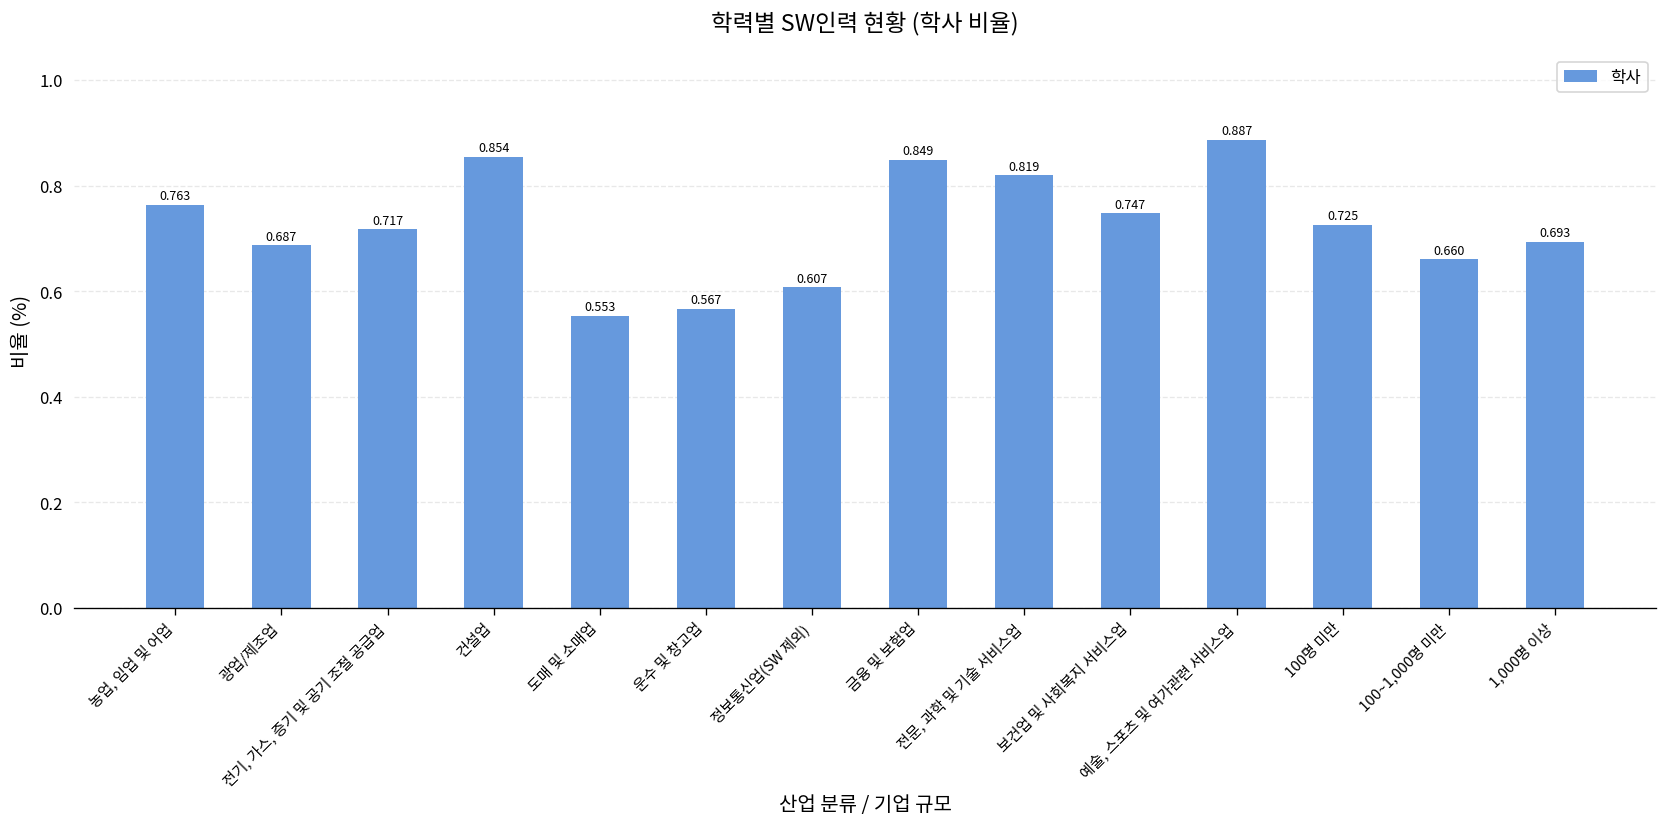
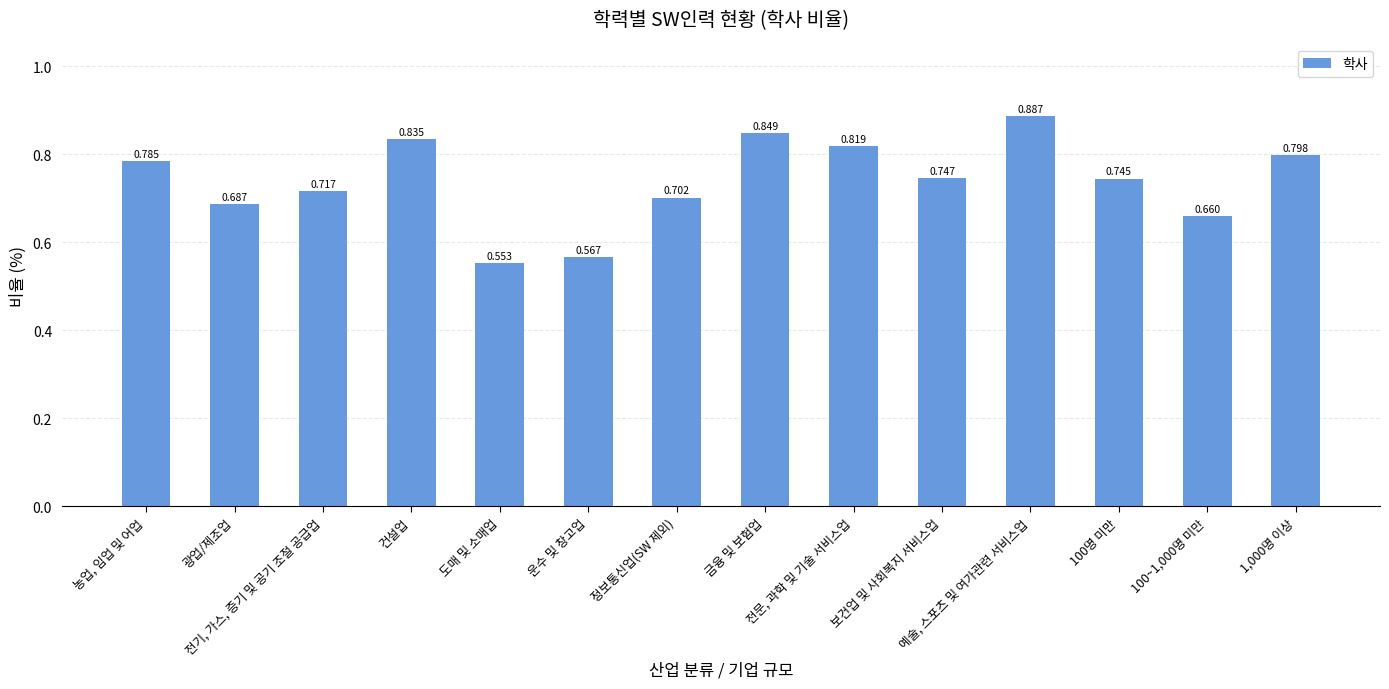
  {
-   "농업, 임업 및 어업": 0.763,
+   "농업, 임업 및 어업": 0.785,
    "광업/제조업": 0.687,
    "전기, 가스, 증기 및 공기 조절 공급업": 0.717,
-   "건설업": 0.854,
+   "건설업": 0.835,
    "도매 및 소매업": 0.553,
    "운수 및 창고업": 0.567,
-   "정보통신업(SW 제외)": 0.607,
+   "정보통신업(SW 제외)": 0.702,
    "금융 및 보험업": 0.849,
    "전문, 과학 및 기술 서비스업": 0.819,
    "보건업 및 사회복지 서비스업": 0.747,
    "예술, 스포츠 및 여가관련 서비스업": 0.887,
-   "100명 미만": 0.725,
+   "100명 미만": 0.745,
    "100~1,000명 미만": 0.660,
-   "1,000명 이상": 0.693
+   "1,000명 이상": 0.798
  }
